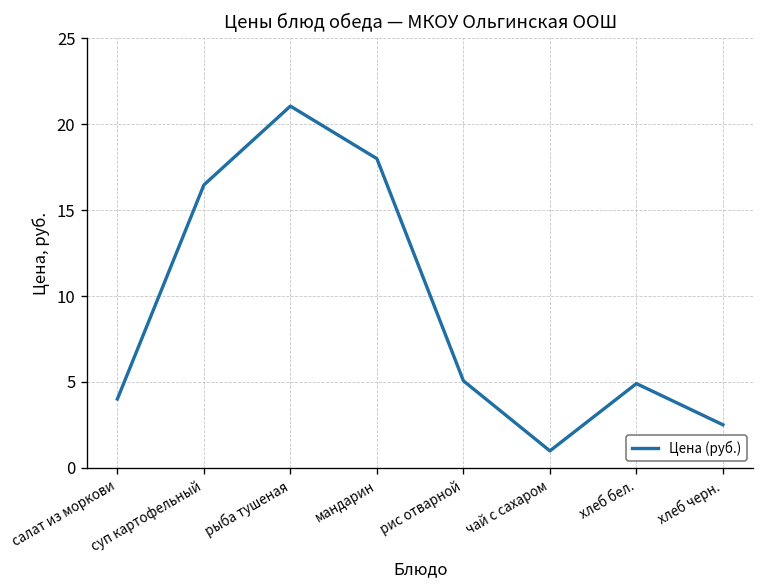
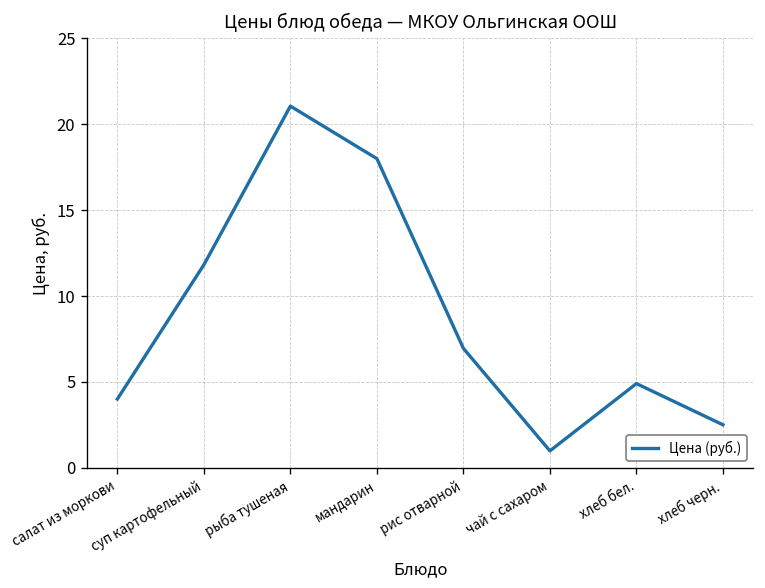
  {
    "салат из моркови": 4.0,
-   "суп картофельный": 16.5,
+   "суп картофельный": 11.8,
    "рыба тушеная": 21.1,
    "мандарин": 18.0,
-   "рис отварной": 5.1,
+   "рис отварной": 7.0,
    "чай с сахаром": 1.0,
    "хлеб бел.": 4.9,
    "хлеб черн.": 2.5
  }
